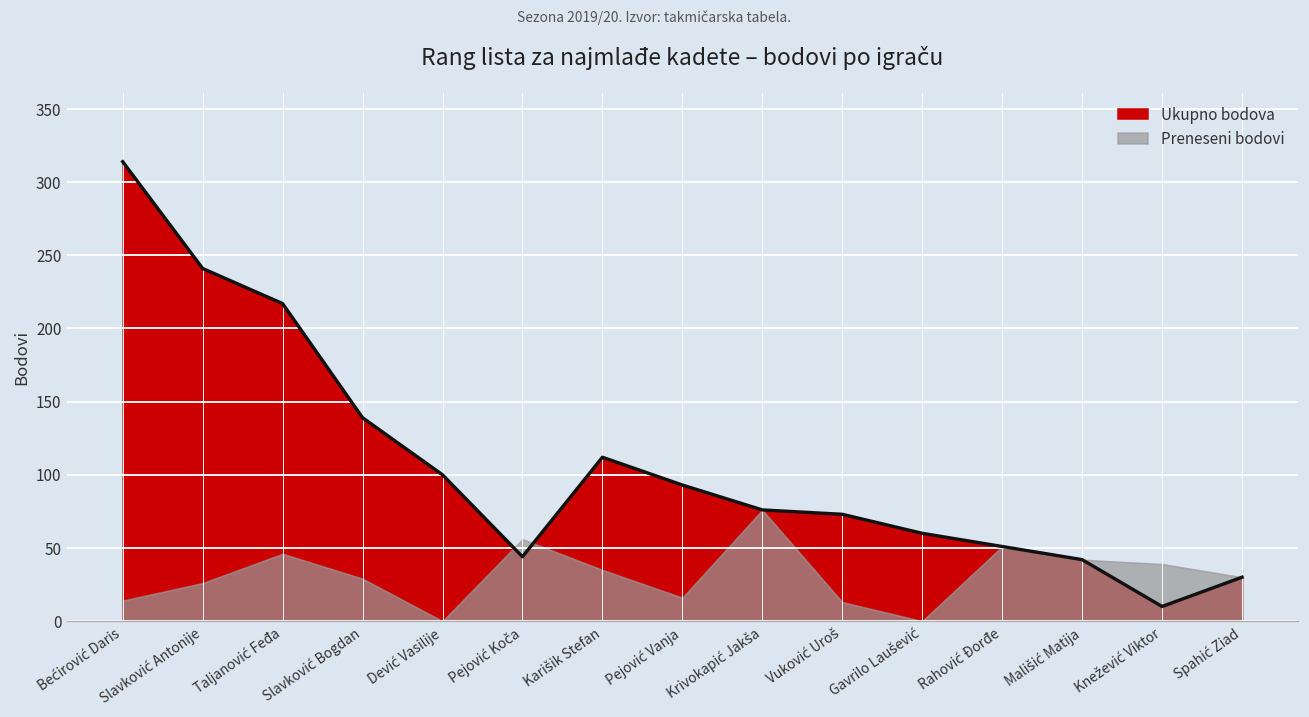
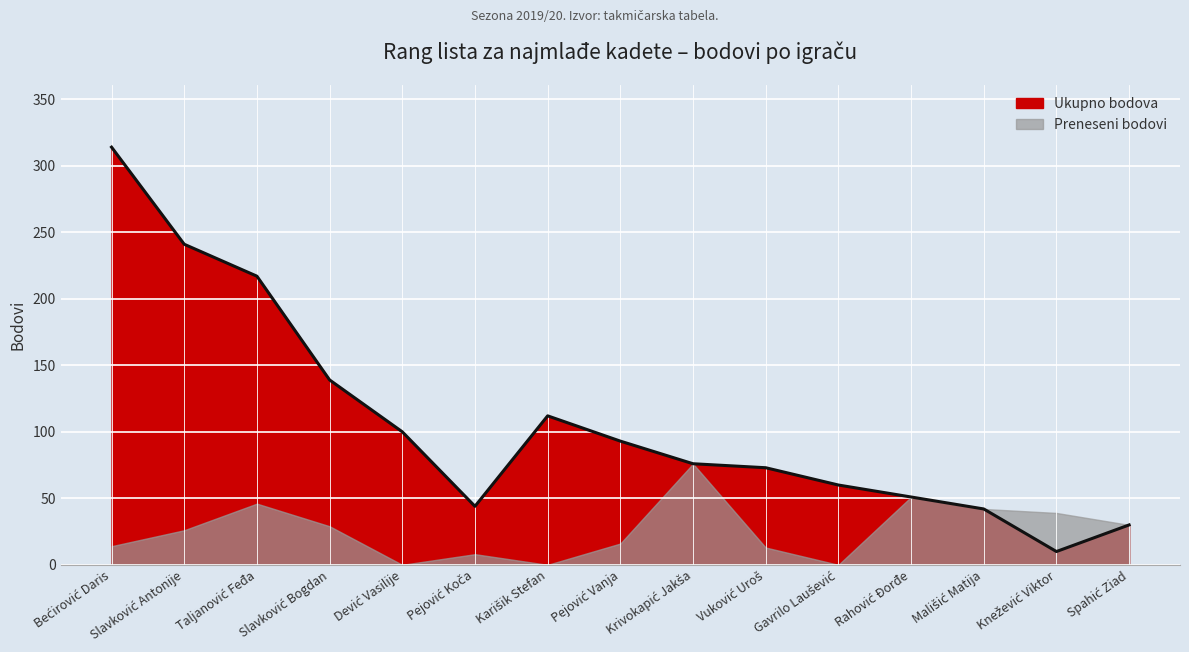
  {
    "Ukupno bodova": {
      "Bećirović Daris": 314,
      "Slavković Antonije": 241,
      "Taljanović Feđa": 217,
      "Slavković Bogdan": 139,
      "Dević Vasilije": 100,
      "Pejović Koča": 44,
      "Karišik Stefan": 112,
      "Pejović Vanja": 93,
      "Vuković Uroš": 73,
      "Gavrilo Laušević": 60,
      "Knežević Viktor": 10
    },
    "Preneseni bodovi": {
      "Bećirović Daris": 14,
      "Slavković Antonije": 26,
      "Taljanović Feđa": 46,
      "Slavković Bogdan": 29,
      "Dević Vasilije": 0,
-     "Pejović Koča": 56,
-     "Karišik Stefan": 35,
+     "Pejović Koča": 8,
+     "Karišik Stefan": 0,
      "Pejović Vanja": 16,
      "Vuković Uroš": 13,
      "Gavrilo Laušević": 0,
      "Knežević Viktor": 39
    }
  }
